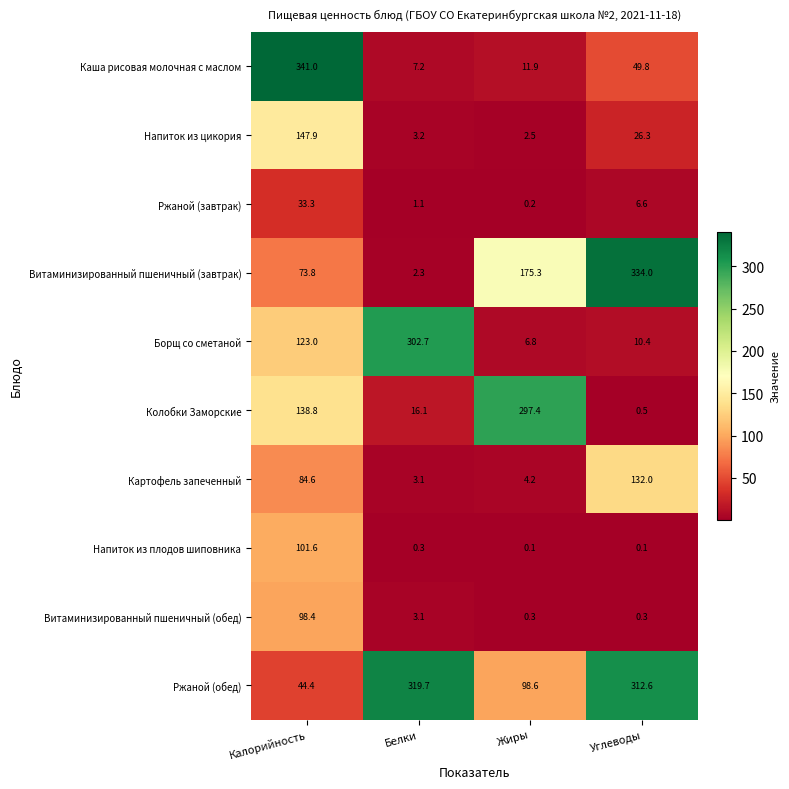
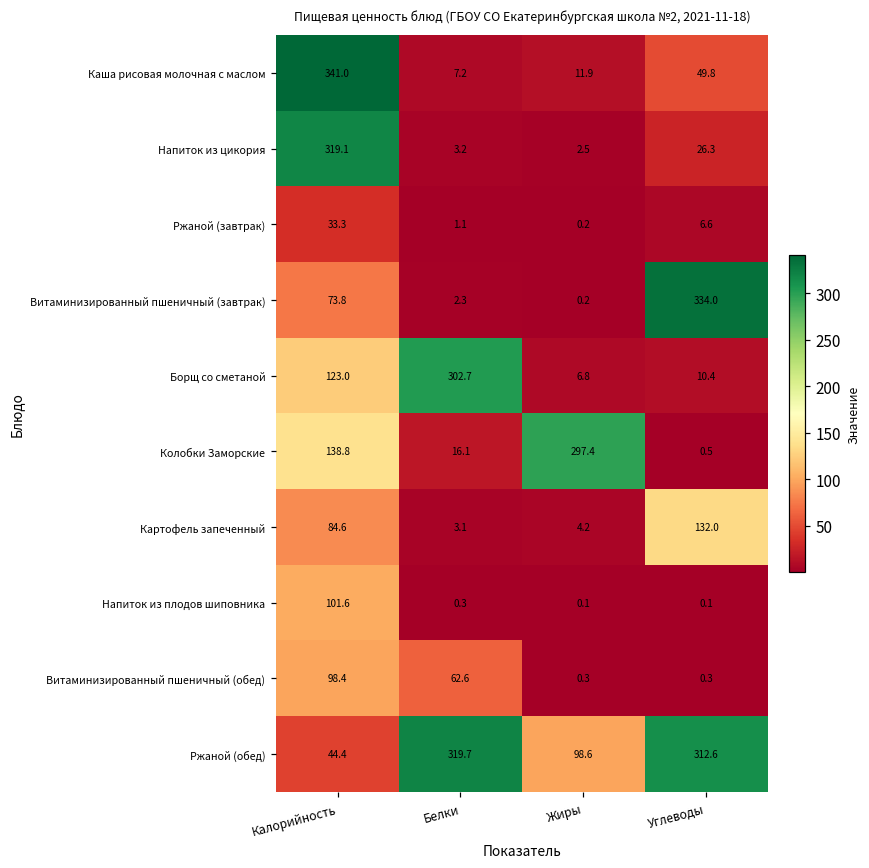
  {
    "Каша рисовая молочная с маслом": {
      "Калорийность": 341.0,
      "Белки": 7.2,
      "Жиры": 11.9,
      "Углеводы": 49.8
    },
    "Напиток из цикория": {
-     "Калорийность": 147.9,
+     "Калорийность": 319.1,
      "Белки": 3.2,
      "Жиры": 2.5,
      "Углеводы": 26.3
    },
    "Ржаной (завтрак)": {
      "Калорийность": 33.3,
      "Белки": 1.1,
      "Жиры": 0.2,
      "Углеводы": 6.6
    },
    "Витаминизированный пшеничный (завтрак)": {
      "Калорийность": 73.8,
      "Белки": 2.3,
-     "Жиры": 175.3,
+     "Жиры": 0.2,
      "Углеводы": 334.0
    },
    "Борщ со сметаной": {
      "Калорийность": 123.0,
      "Белки": 302.7,
      "Жиры": 6.8,
      "Углеводы": 10.4
    },
    "Колобки Заморские": {
      "Калорийность": 138.8,
      "Белки": 16.1,
      "Жиры": 297.4,
      "Углеводы": 0.5
    },
    "Картофель запеченный": {
      "Калорийность": 84.6,
      "Белки": 3.1,
      "Жиры": 4.2,
      "Углеводы": 132.0
    },
    "Напиток из плодов шиповника": {
      "Калорийность": 101.6,
      "Белки": 0.3,
      "Жиры": 0.1,
      "Углеводы": 0.1
    },
    "Витаминизированный пшеничный (обед)": {
      "Калорийность": 98.4,
-     "Белки": 3.1,
+     "Белки": 62.6,
      "Жиры": 0.3,
      "Углеводы": 0.3
    },
    "Ржаной (обед)": {
      "Калорийность": 44.4,
      "Белки": 319.7,
      "Жиры": 98.6,
      "Углеводы": 312.6
    }
  }
